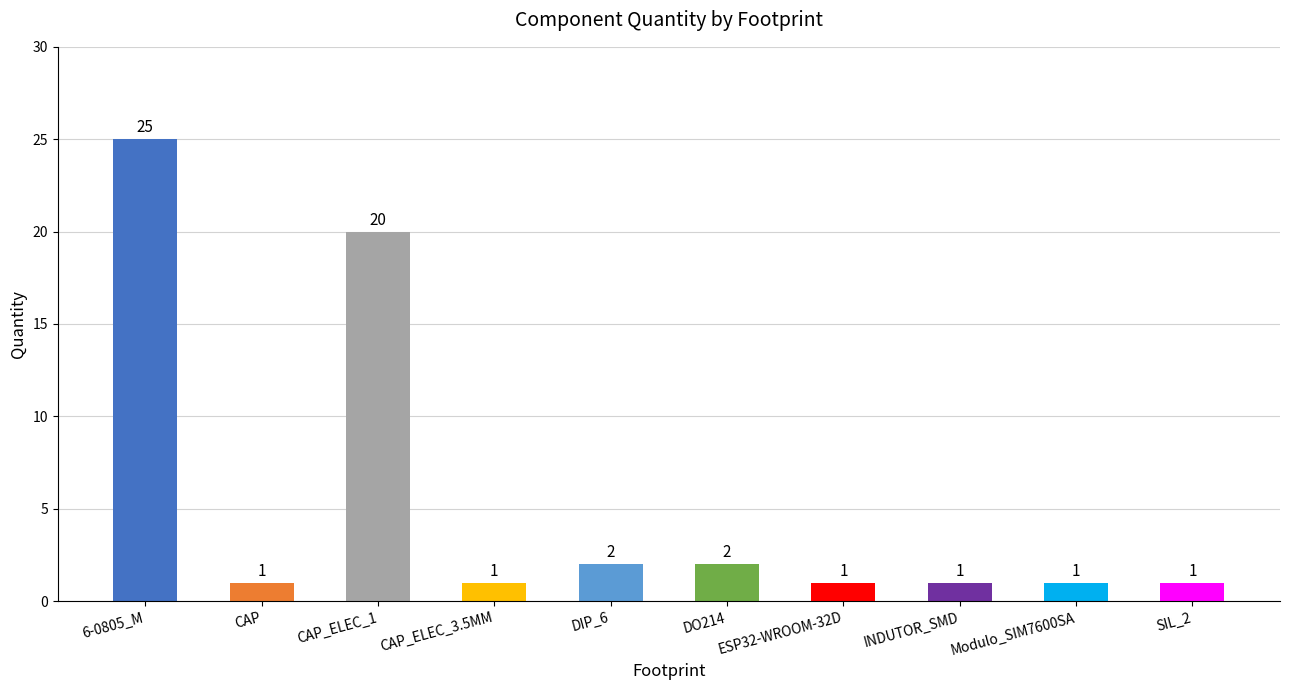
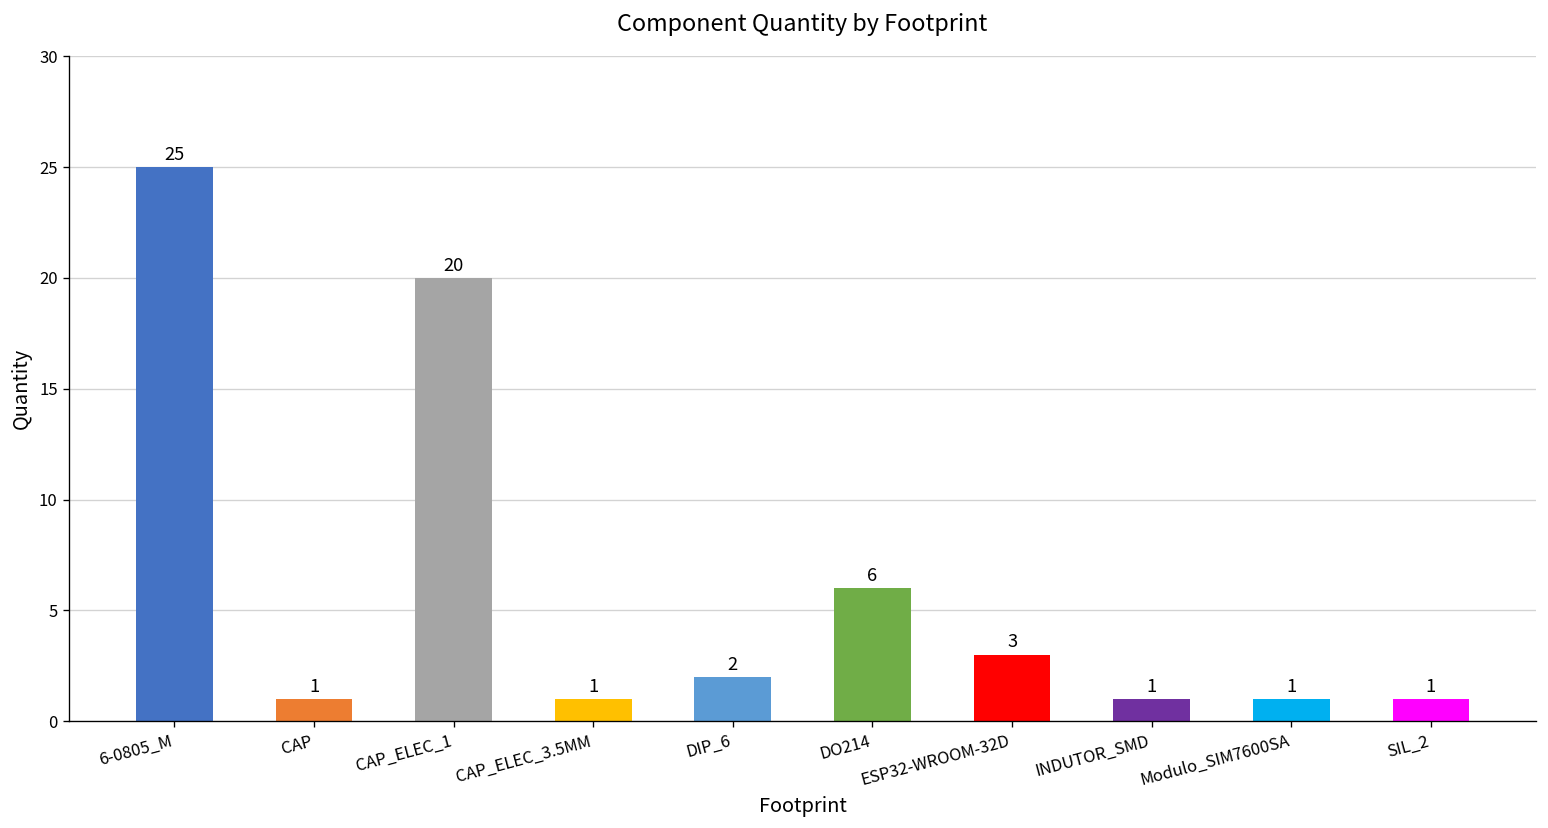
  {
    "6-0805_M": 25,
    "CAP": 1,
    "CAP_ELEC_1": 20,
    "CAP_ELEC_3.5MM": 1,
    "DIP_6": 2,
-   "DO214": 2,
-   "ESP32-WROOM-32D": 1,
+   "DO214": 6,
+   "ESP32-WROOM-32D": 3,
    "INDUTOR_SMD": 1,
    "Modulo_SIM7600SA": 1,
    "SIL_2": 1
  }
